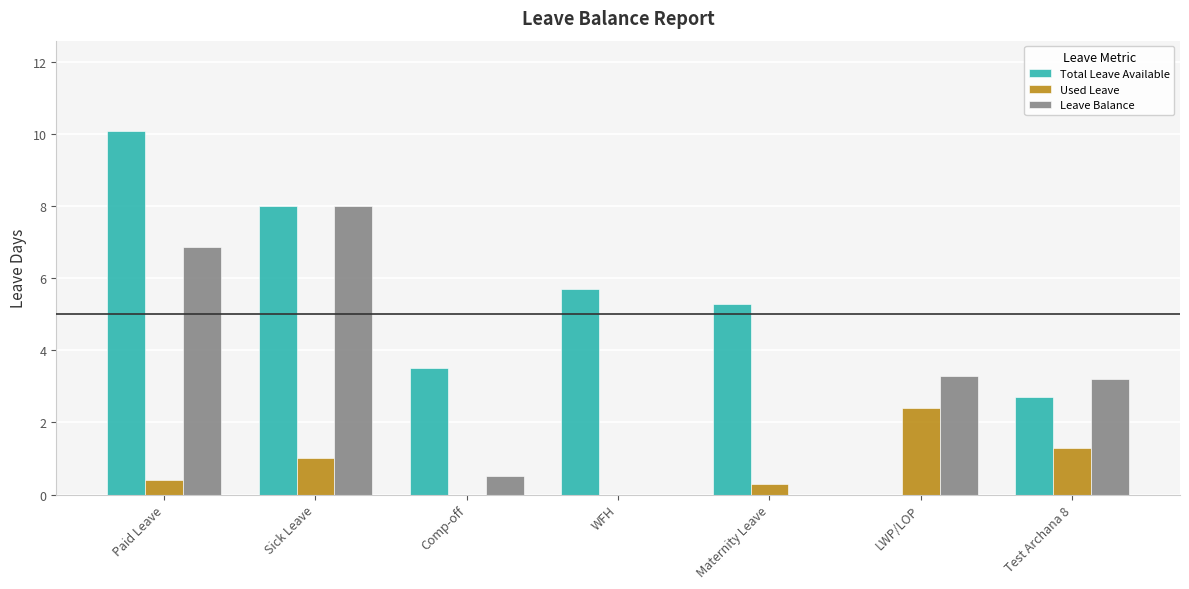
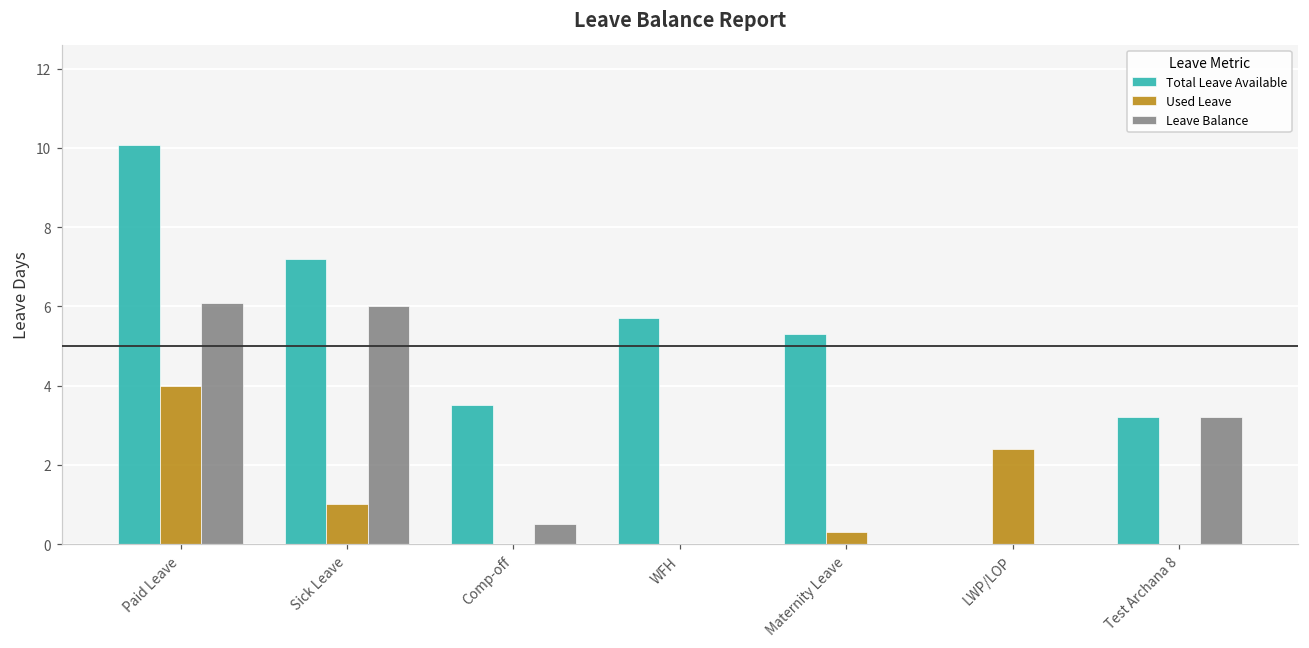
  {
    "Total Leave Available": {
      "Paid Leave": 10.1,
-     "Sick Leave": 8.0,
+     "Sick Leave": 7.2,
      "Comp-off": 3.5,
      "WFH": 5.7,
      "Maternity Leave": 5.3,
      "LWP/LOP": 0.0,
-     "Test Archana 8": 2.7
+     "Test Archana 8": 3.2
    },
    "Used Leave": {
-     "Paid Leave": 0.4,
+     "Paid Leave": 4.0,
      "Sick Leave": 1.0,
      "Comp-off": 0.0,
      "WFH": 0.0,
      "Maternity Leave": 0.3,
      "LWP/LOP": 2.4,
-     "Test Archana 8": 1.3
+     "Test Archana 8": 0.0
    },
    "Leave Balance": {
-     "Paid Leave": 6.9,
-     "Sick Leave": 8,
+     "Paid Leave": 6.1,
+     "Sick Leave": 6,
      "Comp-off": 0.5,
      "WFH": 0.0,
      "Maternity Leave": 0.0,
-     "LWP/LOP": 3.3,
+     "LWP/LOP": 0.0,
      "Test Archana 8": 3.2
    }
  }
